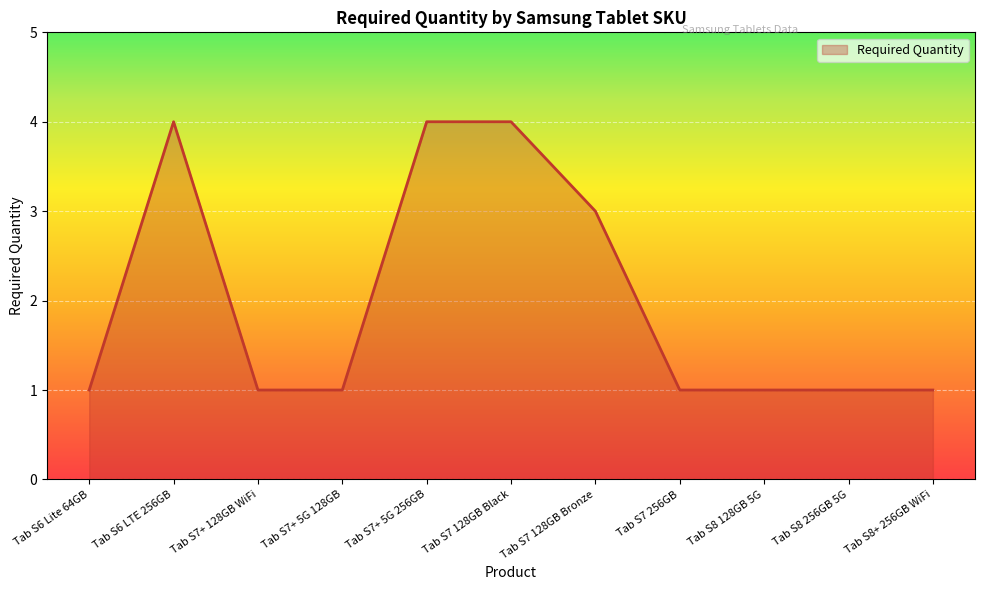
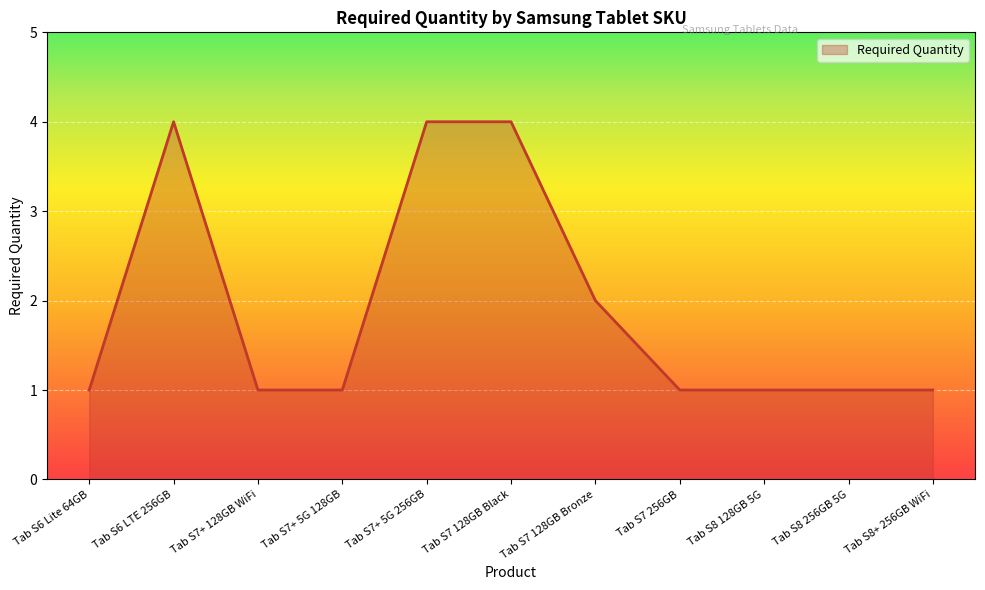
  {
    "Tab S6 Lite 64GB": 1,
    "Tab S6 LTE 256GB": 4,
    "Tab S7+ 128GB WiFi": 1,
    "Tab S7+ 5G 128GB": 1,
    "Tab S7+ 5G 256GB": 4,
    "Tab S7 128GB Black": 4,
-   "Tab S7 128GB Bronze": 3,
+   "Tab S7 128GB Bronze": 2,
    "Tab S7 256GB": 1,
    "Tab S8 128GB 5G": 1,
    "Tab S8 256GB 5G": 1,
    "Tab S8+ 256GB WiFi": 1
  }
